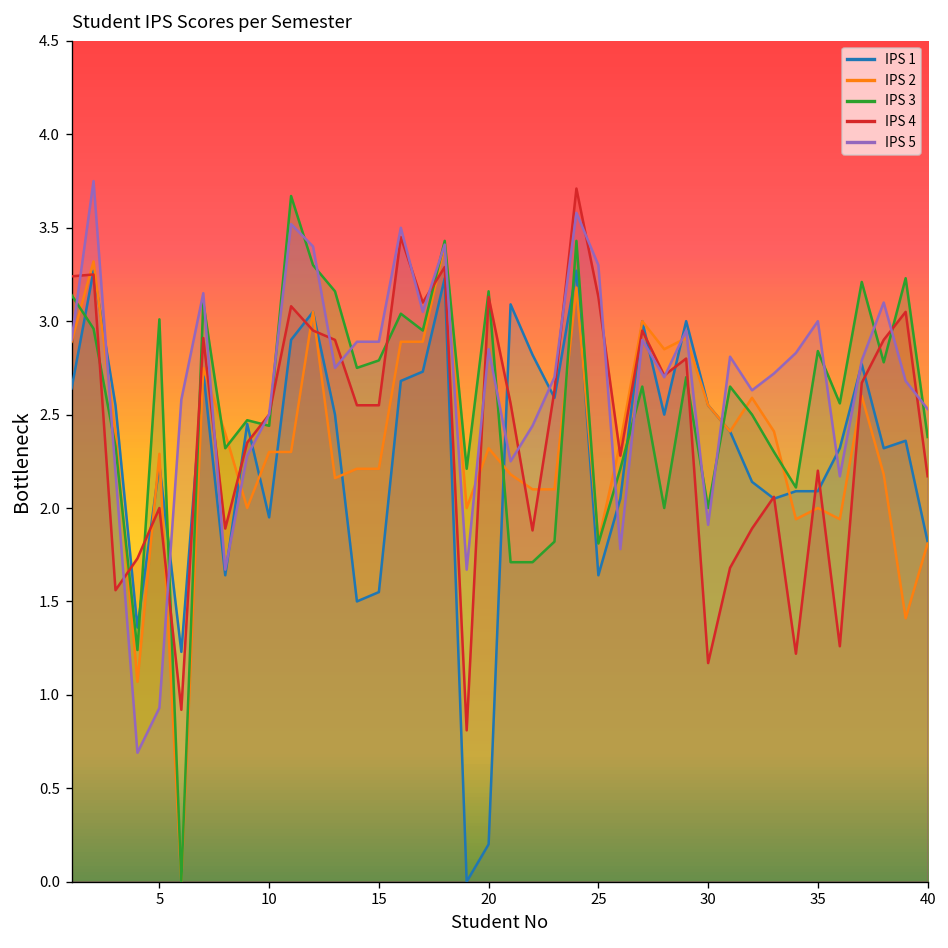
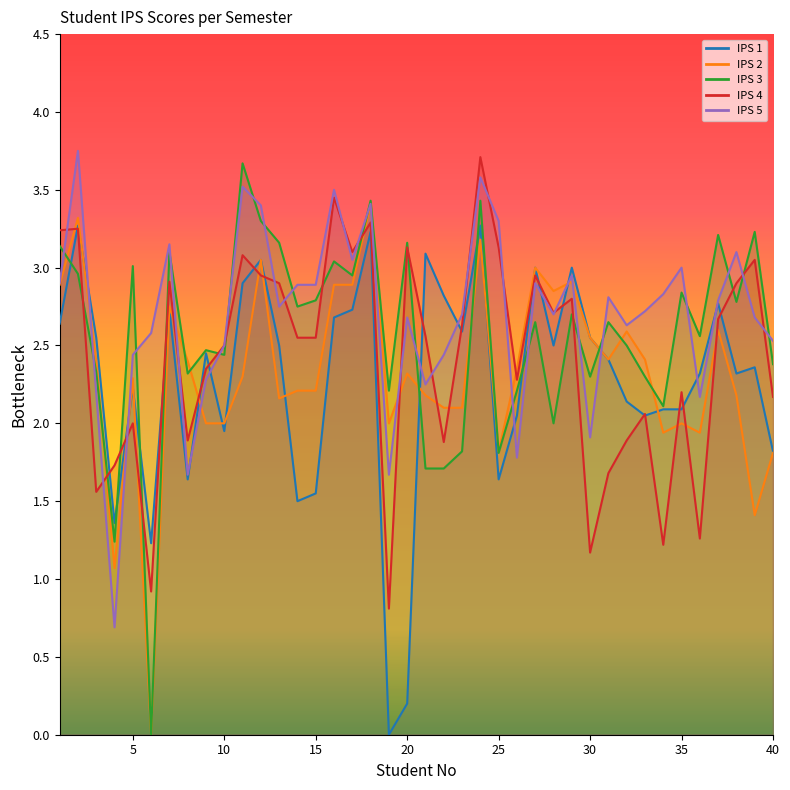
  {
    "IPS 1": {
      "5": 2.23,
      "10": 1.95,
      "15": 1.55,
      "20": 0.20,
      "25": 1.64,
      "35": 2.09
    },
    "IPS 2": {
      "5": 2.3,
-     "10": 2.3,
+     "10": 2.0,
      "15": 2.2,
      "20": 2.32,
      "35": 2.0
    },
    "IPS 3": {
      "5": 3.0,
      "10": 2.44,
      "15": 2.8,
      "20": 3.16,
-     "30": 2.0,
+     "30": 2.3,
      "35": 2.84,
      "40": 2.38
    },
    "IPS 4": {
      "5": 2.00,
      "15": 2.55,
      "20": 3.13,
      "25": 3.13,
      "30": 1.17,
      "35": 2.20,
      "40": 2.17
    },
    "IPS 5": {
-     "5": 0.93,
+     "5": 2.44,
      "15": 2.89,
-     "20": 2.85,
+     "20": 2.68,
      "25": 3.30,
      "30": 1.91,
      "35": 3.00,
      "40": 2.53
    }
  }
